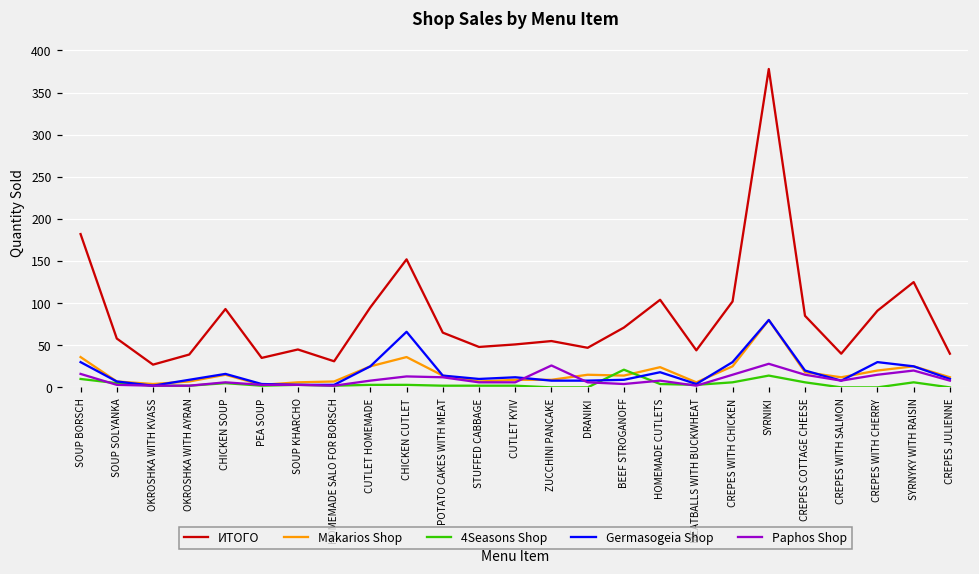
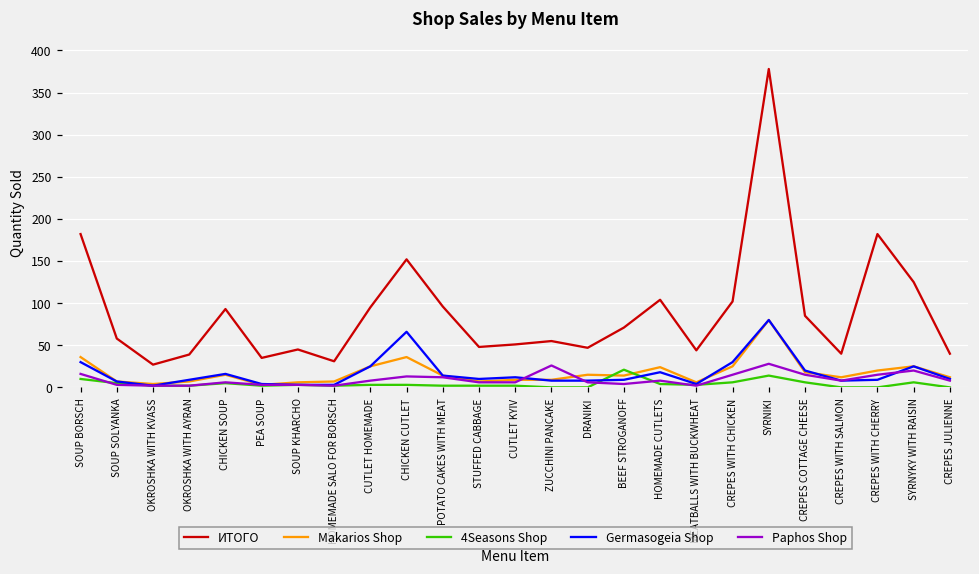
  {
    "ИТОГО": {
      "SOUP BORSCH": 180,
      "SOUP SOLYANKA": 60,
      "OKROSHKA WITH KVASS": 30,
      "OKROSHKA WITH AYRAN": 40,
      "CHICKEN SOUP": 90,
      "PEA SOUP": 40,
      "SOUP KHARCHO": 50,
      "HOMEMADE SALO FOR BORSCH": 30,
      "CUTLET HOMEMADE": 100,
      "CHICKEN CUTLET": 150,
-     "POTATO CAKES WITH MEAT": 70,
+     "POTATO CAKES WITH MEAT": 100,
      "STUFFED CABBAGE": 50,
      "CUTLET KYIV": 50,
      "ZUCCHINI PANCAKE": 60,
      "DRANIKI": 50,
      "BEEF STROGANOFF": 70,
      "HOMEMADE CUTLETS": 100,
      "MEATBALLS WITH BUCKWHEAT": 40,
      "CREPES WITH CHICKEN": 100,
      "SYRNIKI": 380,
      "CREPES COTTAGE CHEESE": 90,
      "CREPES WITH SALMON": 40,
-     "CREPES WITH CHERRY": 90,
+     "CREPES WITH CHERRY": 180,
      "SYRNYKY WITH RAISIN": 130,
      "CREPES JULIENNE": 40
    },
    "Makarios Shop": {
      "SOUP BORSCH": 40,
      "HOMEMADE SALO FOR BORSCH": 10,
      "CHICKEN CUTLET": 40,
      "DRANIKI": 20,
      "BEEF STROGANOFF": 10,
      "HOMEMADE CUTLETS": 20,
      "CREPES WITH CHICKEN": 30,
      "CREPES WITH SALMON": 10,
      "CREPES WITH CHERRY": 20
    },
    "4Seasons Shop": {
      "SOUP BORSCH": 10,
      "CUTLET HOMEMADE": 0,
      "CHICKEN CUTLET": 0,
      "POTATO CAKES WITH MEAT": 0,
      "STUFFED CABBAGE": 0,
      "CUTLET KYIV": 0,
      "ZUCCHINI PANCAKE": 0,
      "DRANIKI": 0,
      "BEEF STROGANOFF": 20,
      "HOMEMADE CUTLETS": 0,
      "CREPES WITH CHICKEN": 10,
      "SYRNIKI": 10,
      "CREPES COTTAGE CHEESE": 10,
      "CREPES WITH SALMON": 0,
      "CREPES WITH CHERRY": 0,
      "SYRNYKY WITH RAISIN": 10,
      "CREPES JULIENNE": 0
    },
    "Germasogeia Shop": {
      "SOUP BORSCH": 30,
      "CHICKEN CUTLET": 70,
      "BEEF STROGANOFF": 10,
      "HOMEMADE CUTLETS": 20,
      "CREPES WITH CHICKEN": 30,
-     "CREPES WITH CHERRY": 30
+     "CREPES WITH CHERRY": 10
    },
    "Paphos Shop": {
      "SOUP BORSCH": 20,
      "CUTLET HOMEMADE": 10,
      "CHICKEN CUTLET": 10,
      "ZUCCHINI PANCAKE": 30,
      "BEEF STROGANOFF": 0,
      "HOMEMADE CUTLETS": 10,
      "CREPES WITH CHICKEN": 20,
      "SYRNIKI": 30,
      "CREPES WITH CHERRY": 20,
      "SYRNYKY WITH RAISIN": 20
    }
  }
